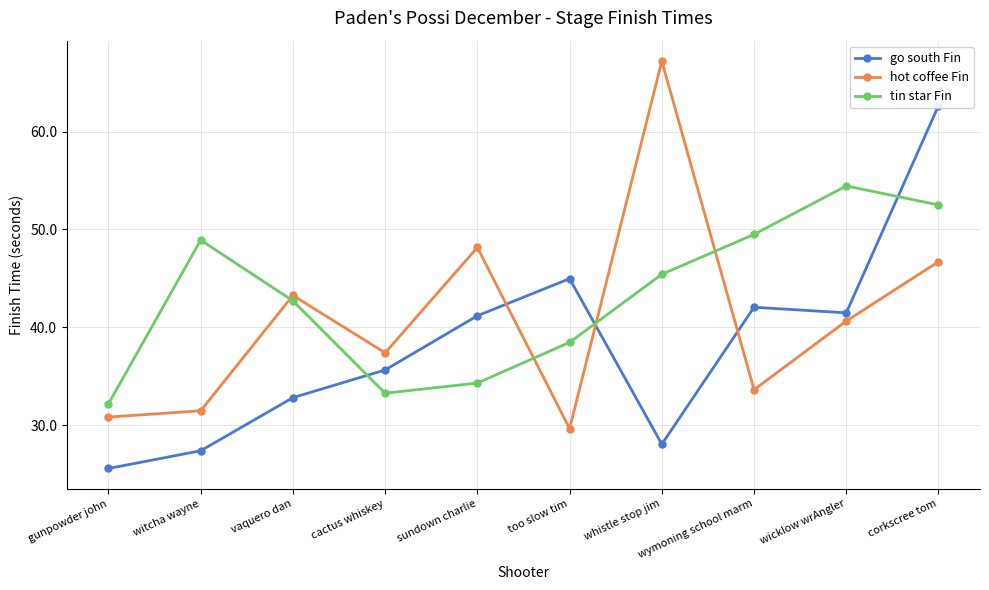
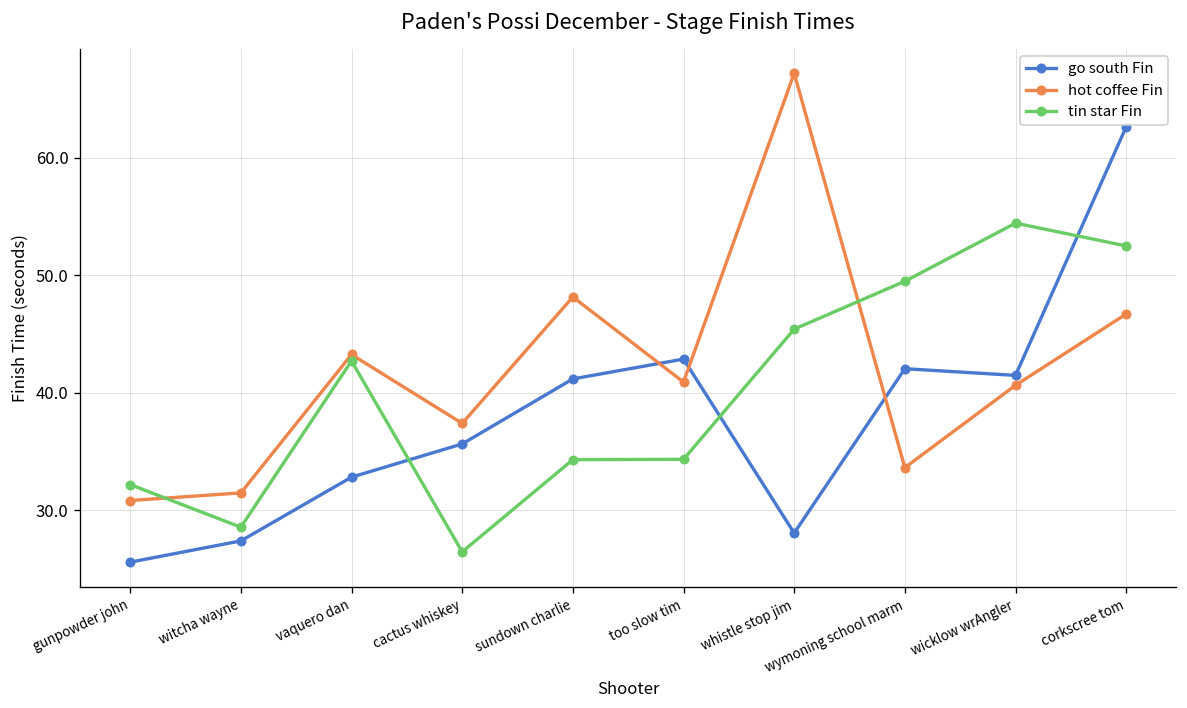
  {
    "go south Fin": {
      "gunpowder john": 26,
      "witcha wayne": 27,
      "vaquero dan": 33,
      "cactus whiskey": 36,
      "sundown charlie": 41,
-     "too slow tim": 45,
+     "too slow tim": 43,
      "whistle stop jim": 28,
      "wymoning school marm": 42,
      "wicklow wrAngler": 41
    },
    "hot coffee Fin": {
      "gunpowder john": 31,
      "witcha wayne": 31,
      "vaquero dan": 43,
      "cactus whiskey": 37,
      "sundown charlie": 48,
-     "too slow tim": 30,
+     "too slow tim": 41,
      "whistle stop jim": 67,
      "wymoning school marm": 34,
      "wicklow wrAngler": 41,
      "corkscree tom": 47
    },
    "tin star Fin": {
      "gunpowder john": 32,
-     "witcha wayne": 49,
+     "witcha wayne": 29,
      "vaquero dan": 43,
-     "cactus whiskey": 33,
+     "cactus whiskey": 26,
      "sundown charlie": 34,
-     "too slow tim": 38,
+     "too slow tim": 34,
      "whistle stop jim": 45,
      "wymoning school marm": 50,
      "wicklow wrAngler": 54,
      "corkscree tom": 53
    }
  }
